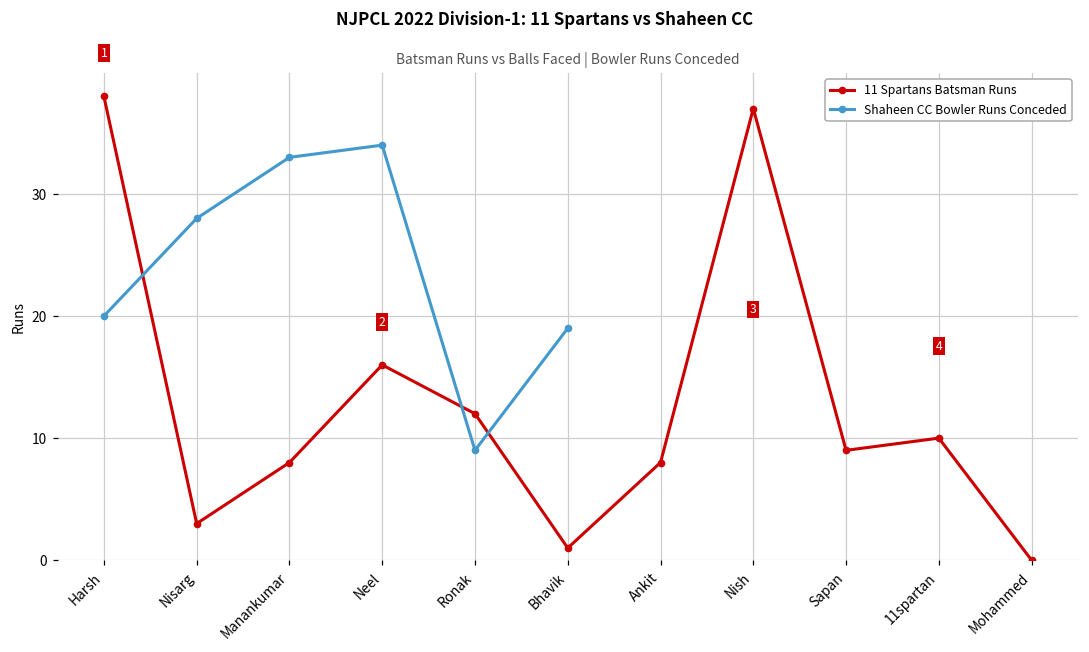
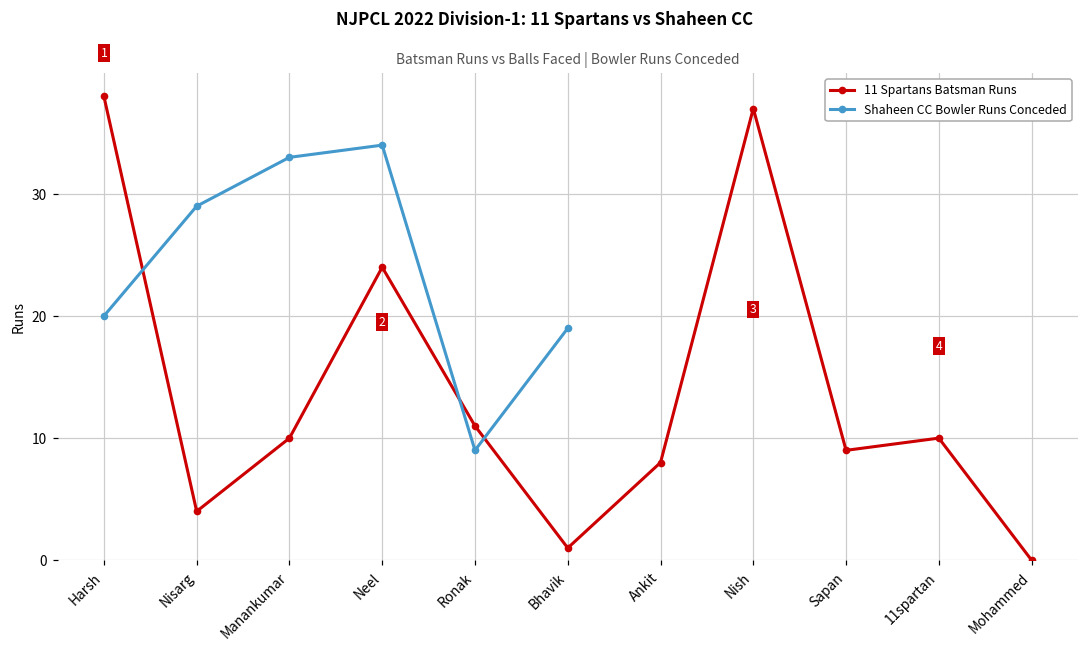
  {
    "11 Spartans Batsman Runs": {
      "Harsh": 38,
-     "Nisarg": 3,
-     "Manankumar": 8,
-     "Neel": 16,
-     "Ronak": 12,
+     "Nisarg": 4,
+     "Manankumar": 10,
+     "Neel": 24,
+     "Ronak": 11,
      "Bhavik": 1,
      "Ankit": 8,
      "Nish": 37,
      "Sapan": 9,
      "11spartan": 10,
      "Mohammed": 0
    },
    "Shaheen CC Bowler Runs Conceded": {
      "Harsh": 20,
-     "Nisarg": 28,
+     "Nisarg": 29,
      "Manankumar": 33,
      "Neel": 34,
      "Ronak": 9,
      "Bhavik": 19
    }
  }
